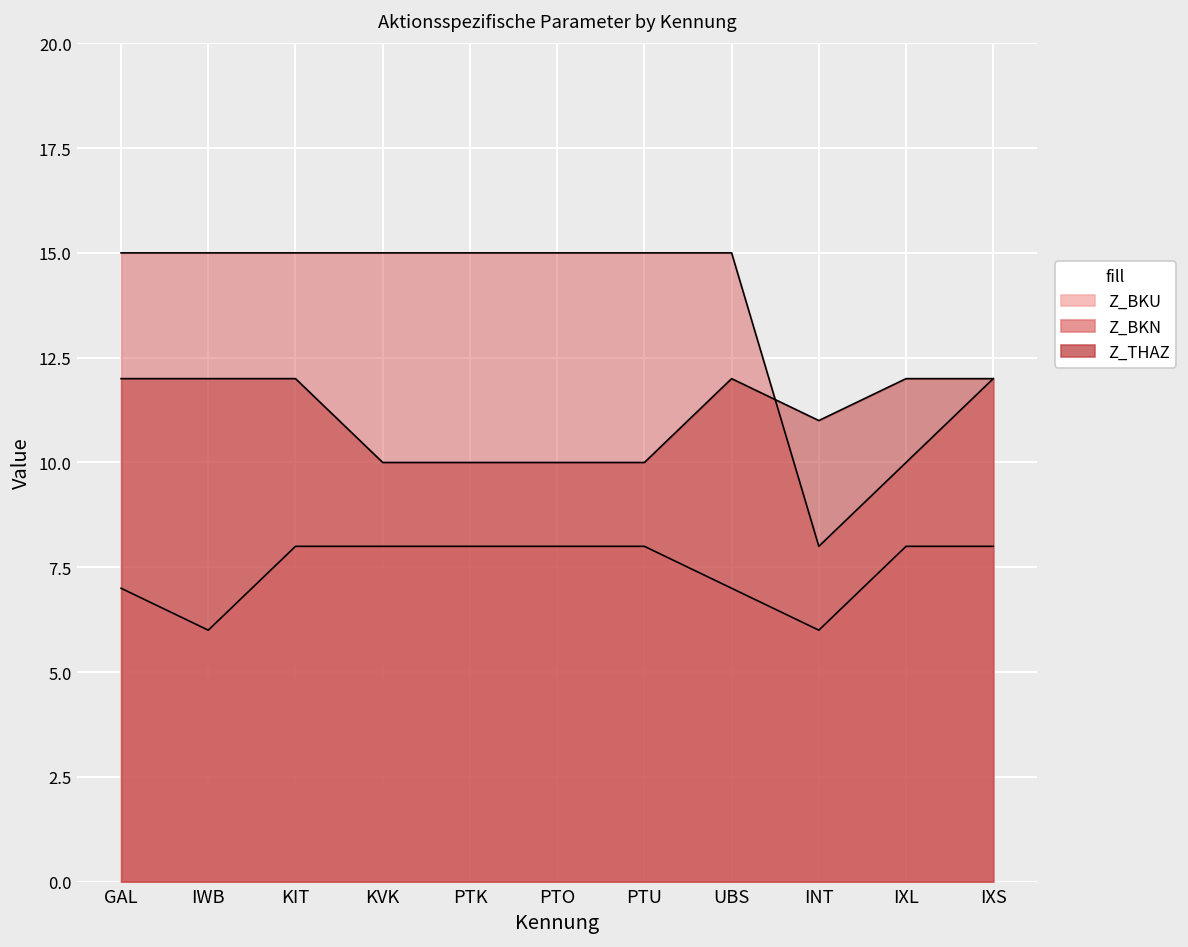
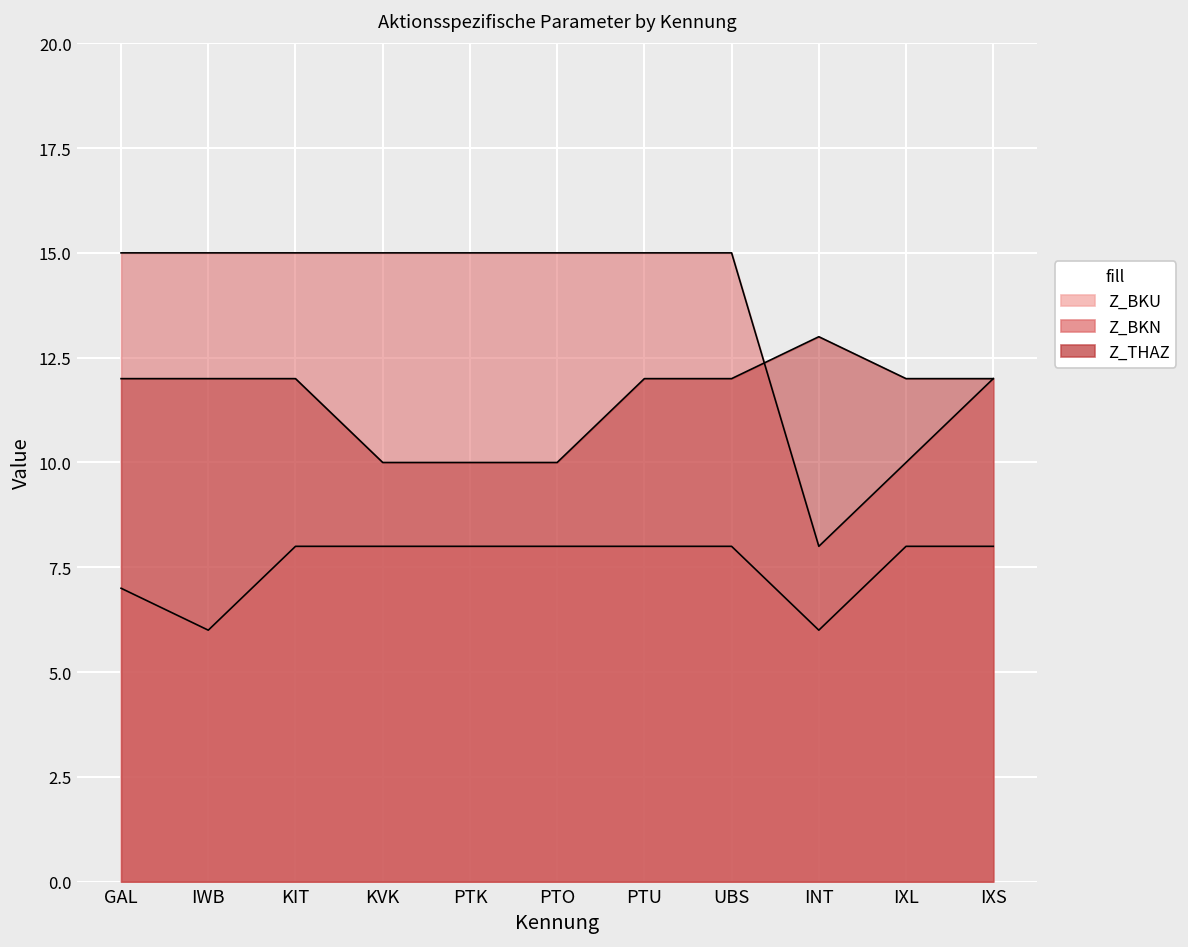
  {
    "Z_BKU": {
      "GAL": 7,
      "IWB": 6,
      "KIT": 8,
      "KVK": 8,
      "PTK": 8,
      "PTO": 8,
      "PTU": 8,
-     "UBS": 7,
+     "UBS": 8,
      "INT": 6,
      "IXL": 8,
      "IXS": 8
    },
    "Z_BKN": {
      "GAL": 15,
      "IWB": 15,
      "KIT": 15,
      "KVK": 15,
      "PTK": 15,
      "PTO": 15,
      "PTU": 15,
      "UBS": 15,
      "INT": 8,
      "IXL": 10
    },
    "Z_THAZ": {
      "GAL": 12,
      "IWB": 12,
      "KIT": 12,
      "KVK": 10,
      "PTK": 10,
      "PTO": 10,
-     "PTU": 10,
+     "PTU": 12,
      "UBS": 12,
-     "INT": 11,
+     "INT": 13,
      "IXL": 12
    }
  }
